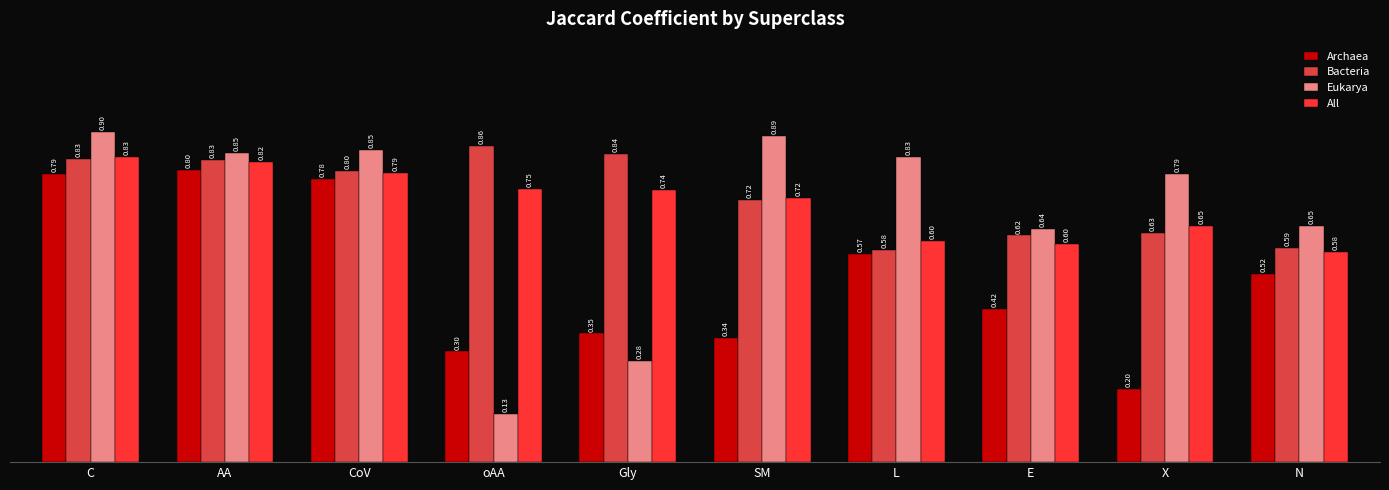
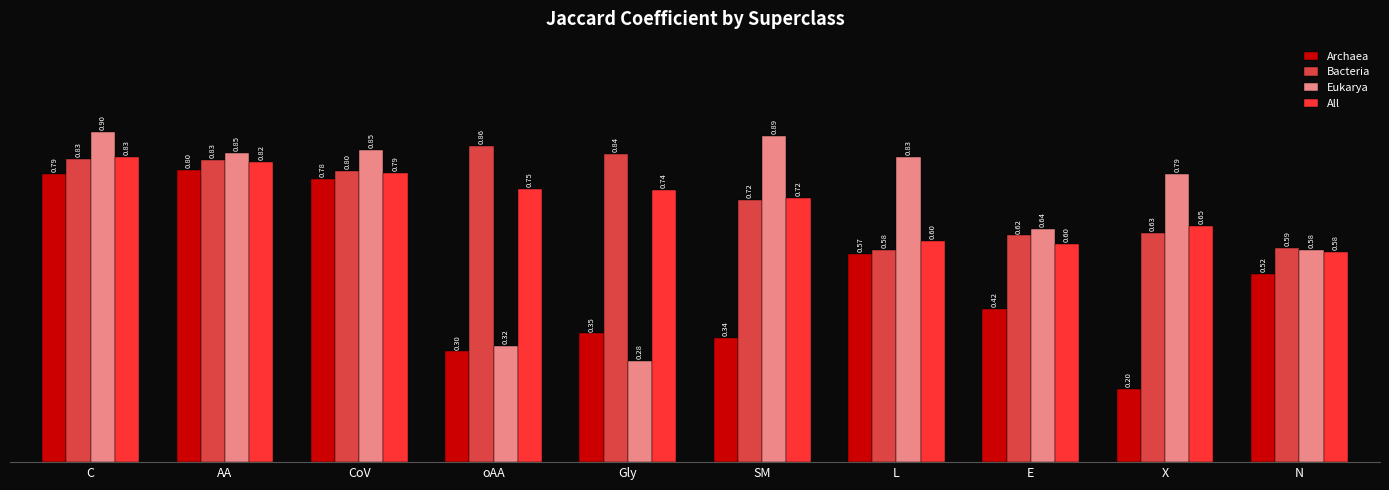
  {
    "Archaea": {
      "C": 0.79,
      "AA": 0.80,
      "CoV": 0.78,
      "oAA": 0.30,
      "Gly": 0.35,
      "SM": 0.34,
      "L": 0.57,
      "E": 0.42,
      "X": 0.20,
      "N": 0.52
    },
    "Eukarya": {
      "C": 0.90,
      "AA": 0.85,
      "CoV": 0.85,
-     "oAA": 0.13,
+     "oAA": 0.32,
      "Gly": 0.28,
      "SM": 0.89,
      "L": 0.83,
      "E": 0.64,
      "X": 0.79,
-     "N": 0.65
+     "N": 0.58
    }
  }
